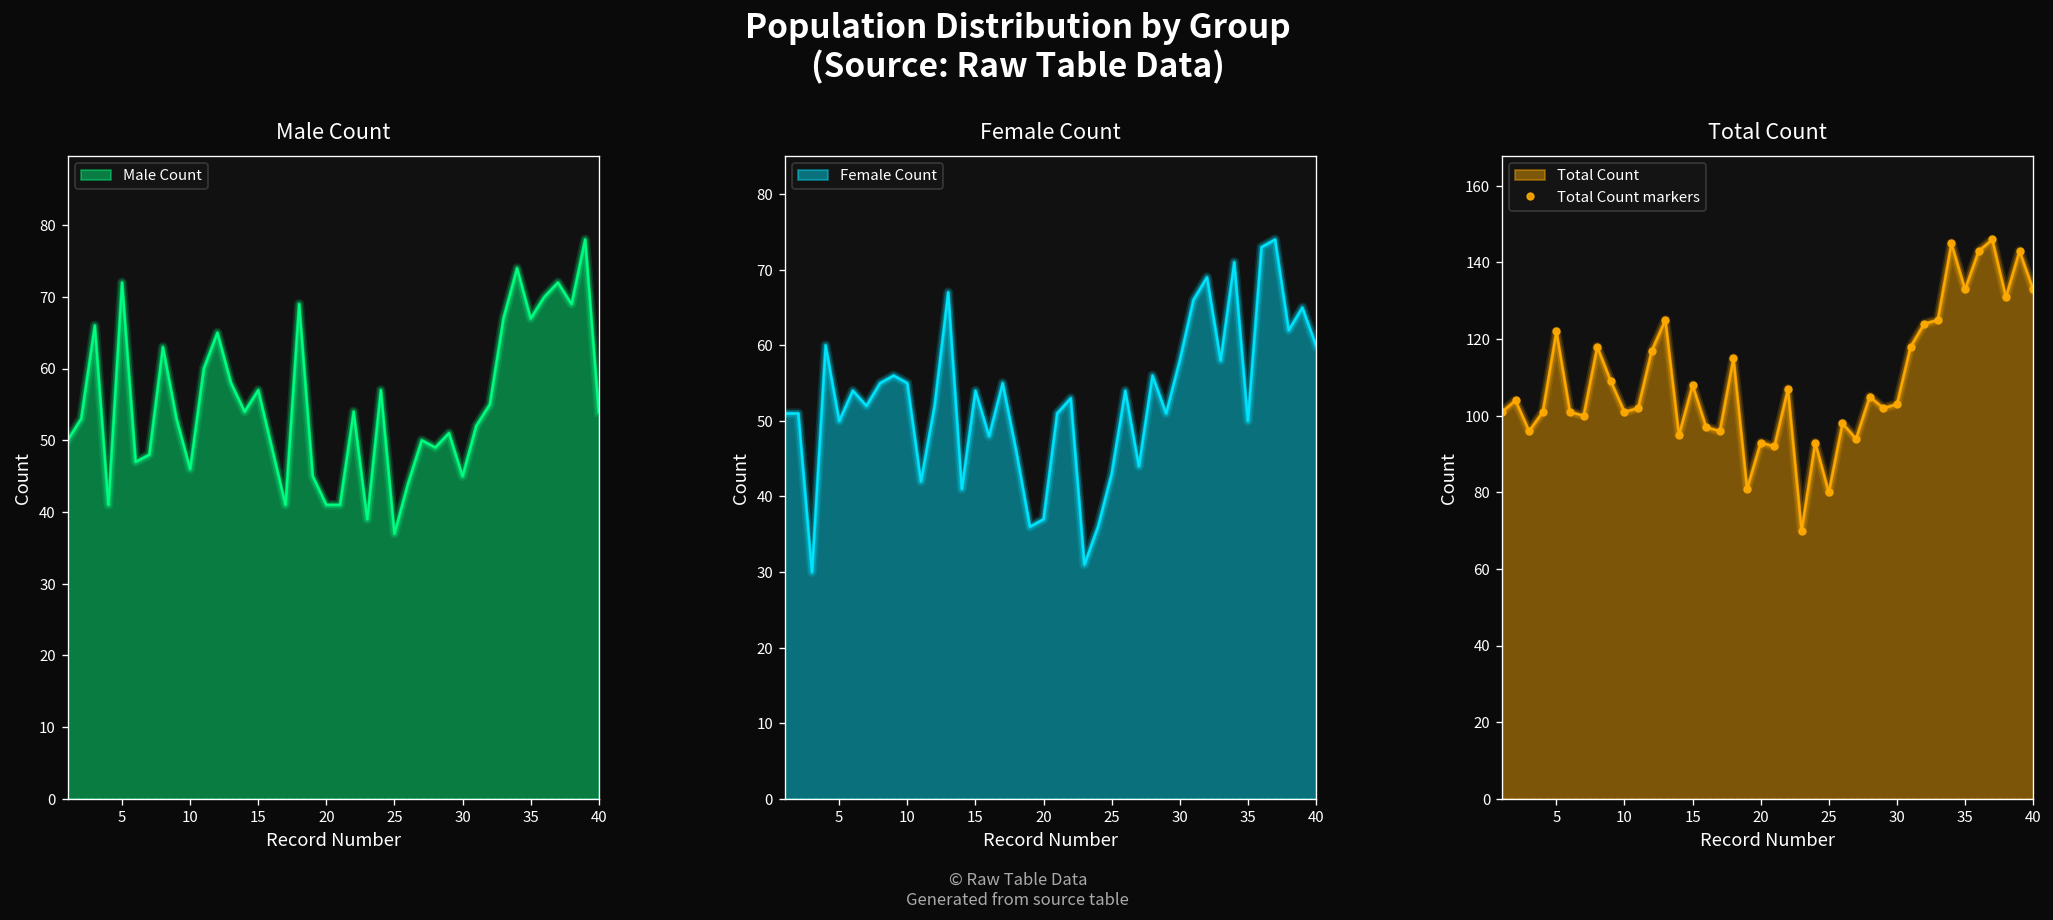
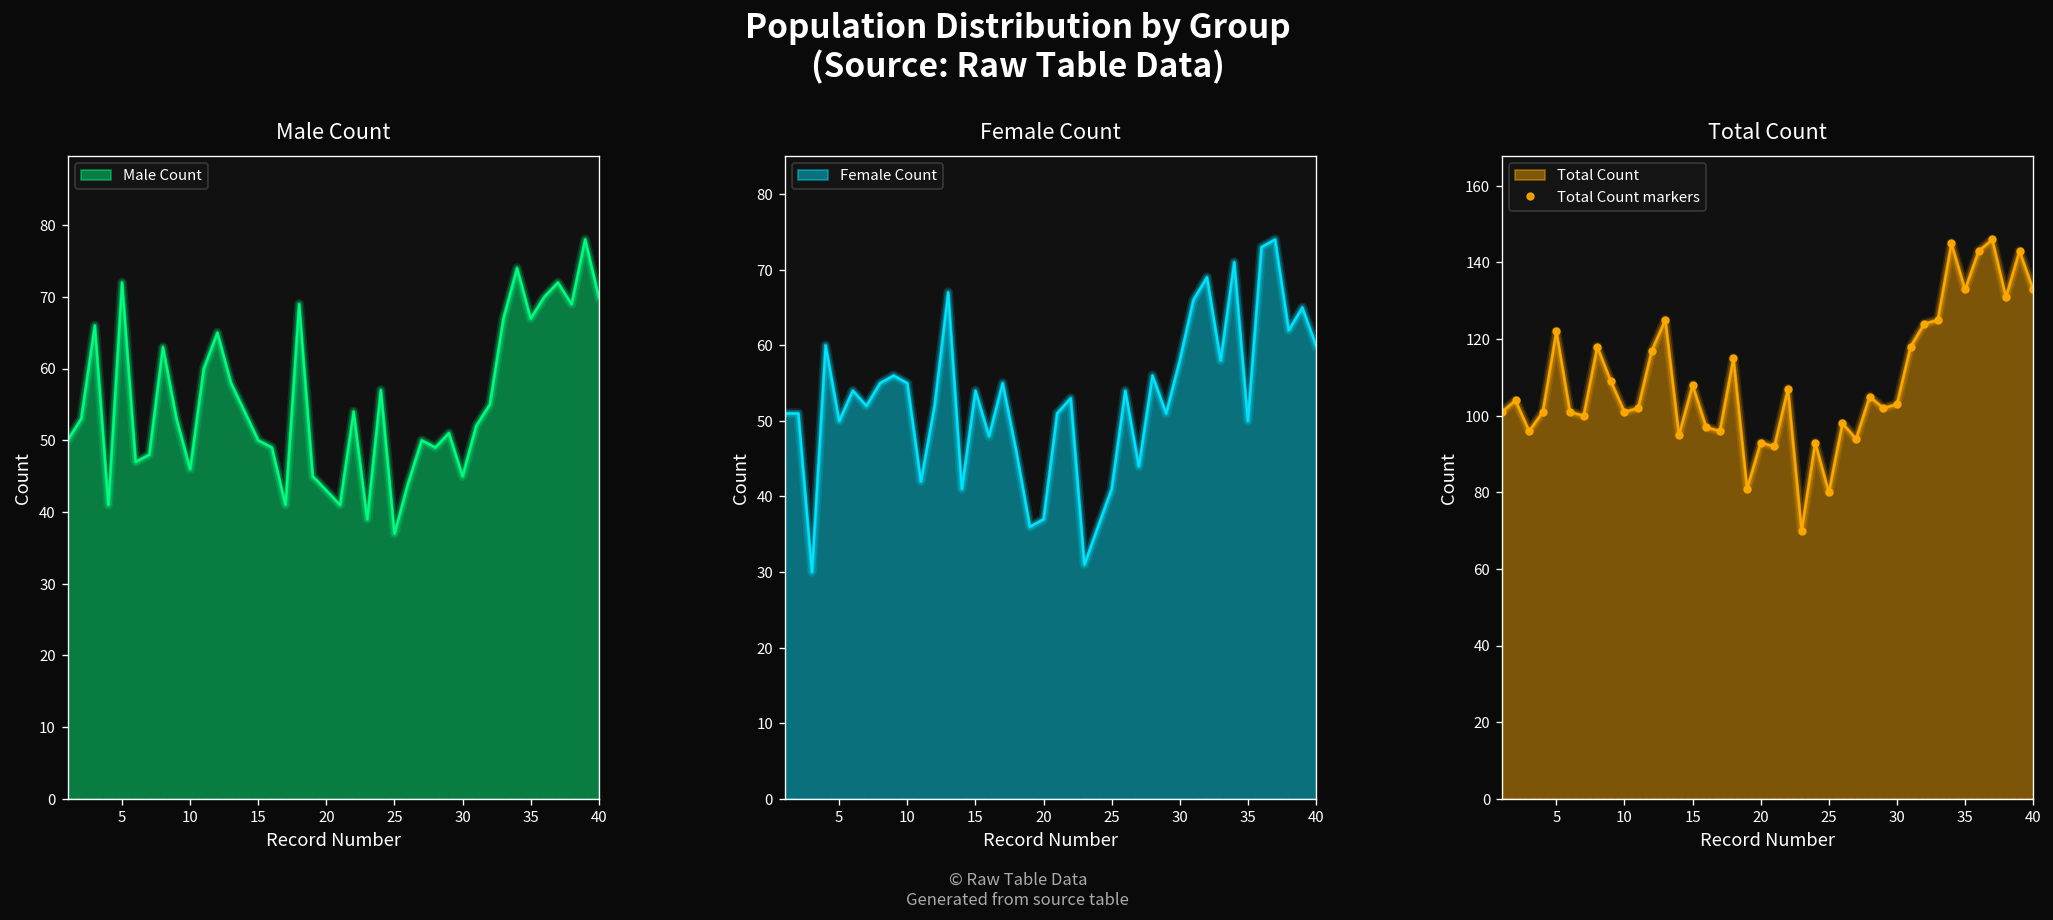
  {
    "Male Count": {
      "5": 72,
      "10": 46,
-     "15": 57,
-     "20": 41,
+     "15": 50,
+     "20": 43,
      "25": 37,
      "30": 45,
      "35": 67,
-     "40": 54
+     "40": 70
    },
    "Female Count": {
      "5": 50,
      "10": 55,
      "15": 54,
      "20": 37,
-     "25": 43,
+     "25": 41,
      "30": 58,
      "35": 50,
      "40": 60
    },
    "Total Count": {
      "5": 122,
      "10": 101,
      "15": 108,
      "20": 93,
      "25": 80,
      "30": 103,
      "35": 133,
      "40": 133
    }
  }
